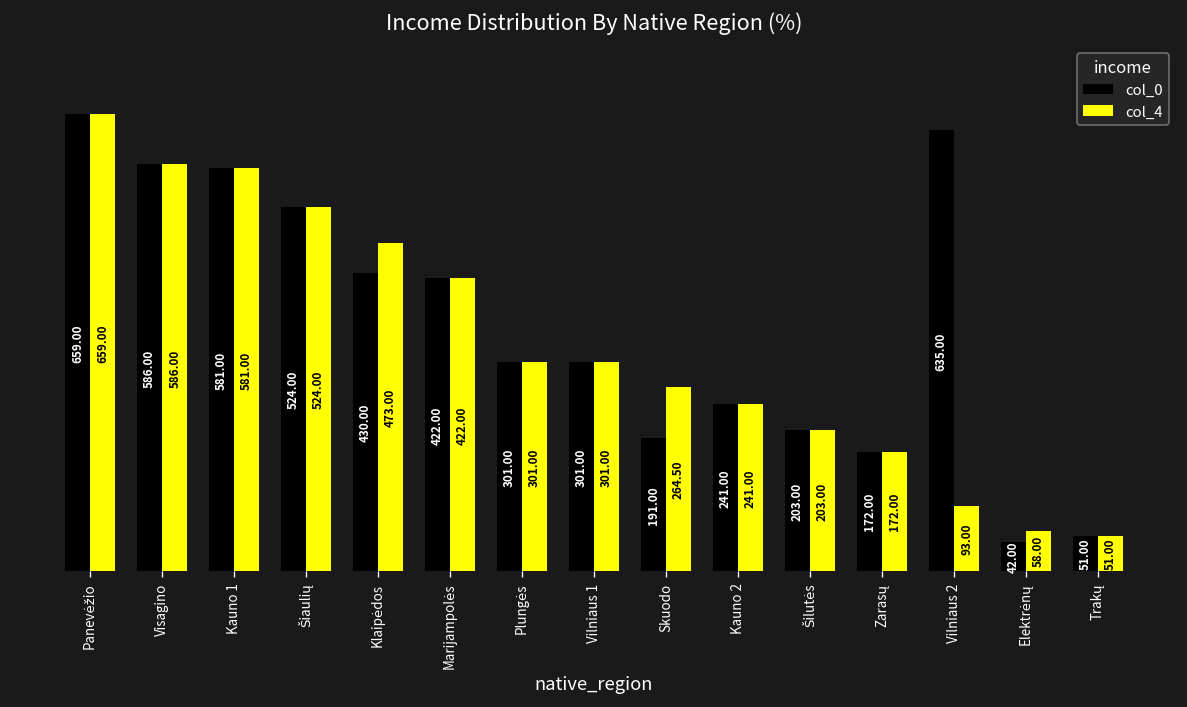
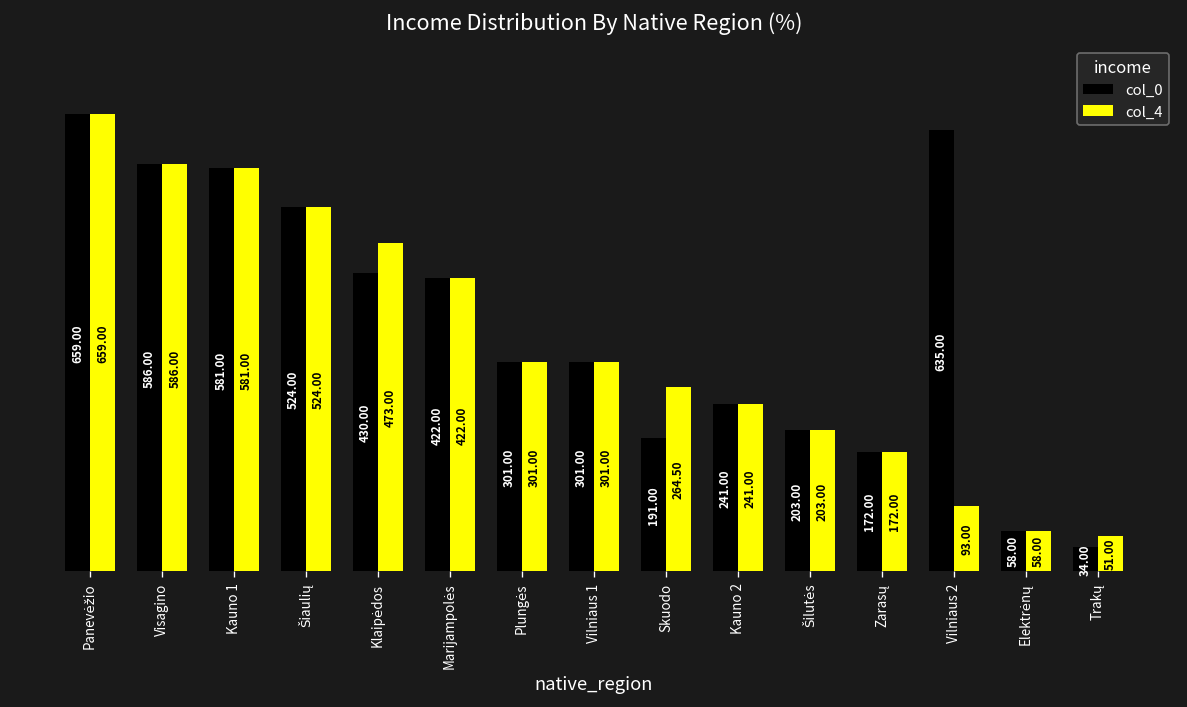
  {
    "col_0": {
      "Panevėžio": 659.00,
      "Visagino": 586.00,
      "Kauno 1": 581.00,
      "Šiaulių": 524.00,
      "Klaipėdos": 430.00,
      "Marijampolės": 422.00,
      "Plungės": 301.00,
      "Vilniaus 1": 301.00,
      "Skuodo": 191.00,
      "Kauno 2": 241.00,
      "Šilutės": 203.00,
      "Zarasų": 172.00,
      "Vilniaus 2": 635.00,
-     "Elektrėnų": 42.00,
-     "Trakų": 51.00
+     "Elektrėnų": 58.00,
+     "Trakų": 34.00
    },
    "col_4": {
      "Panevėžio": 659.00,
      "Visagino": 586.00,
      "Kauno 1": 581.00,
      "Šiaulių": 524.00,
      "Klaipėdos": 473.00,
      "Marijampolės": 422.00,
      "Plungės": 301.00,
      "Vilniaus 1": 301.00,
      "Skuodo": 264.50,
      "Kauno 2": 241.00,
      "Šilutės": 203.00,
      "Zarasų": 172.00,
      "Vilniaus 2": 93.00,
      "Elektrėnų": 58.00,
      "Trakų": 51.00
    }
  }
